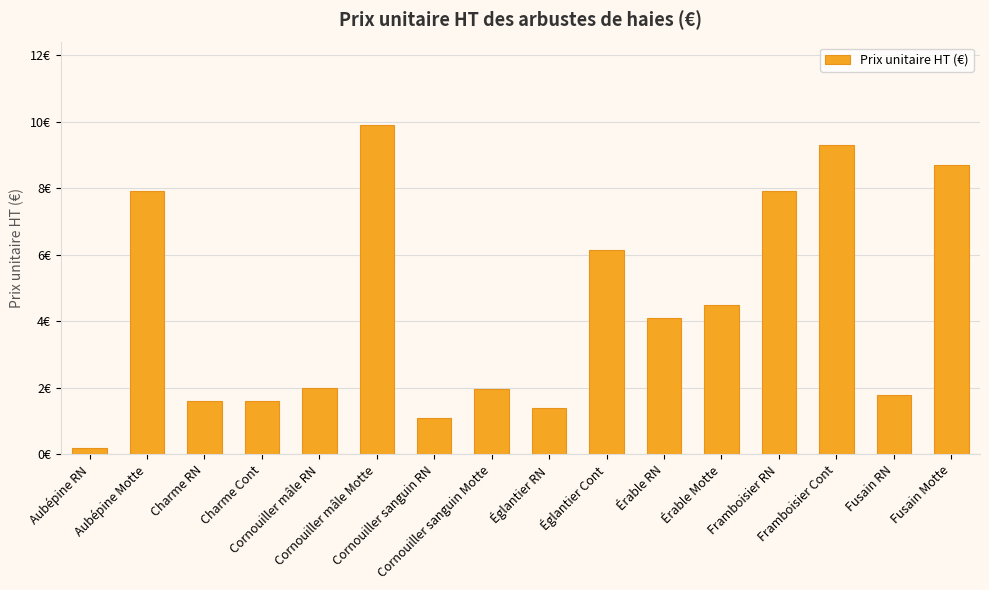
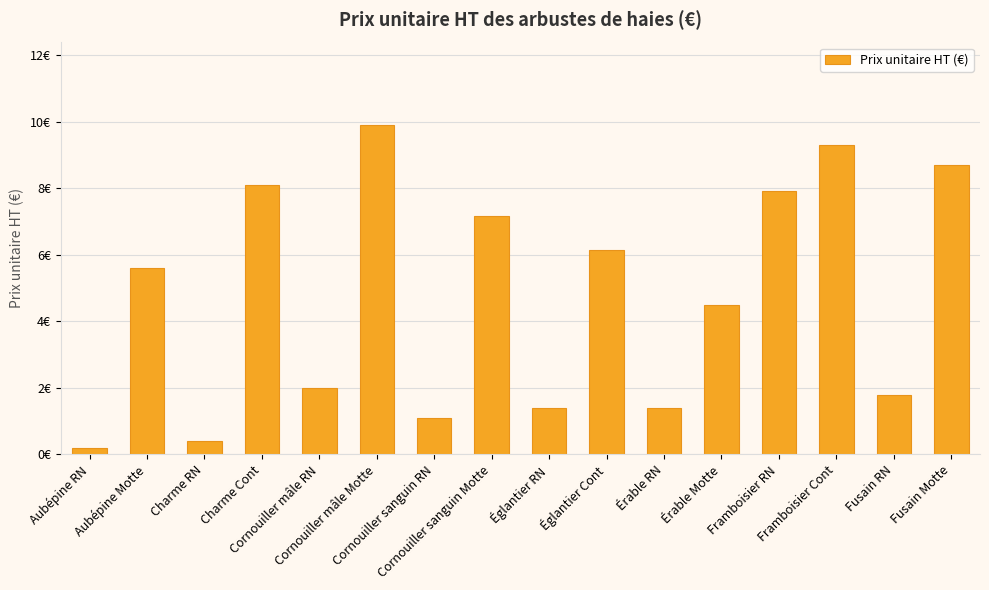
  {
    "Aubépine RN": "0.2€",
-   "Aubépine Motte": "7.9€",
-   "Charme RN": "1.6€",
-   "Charme Cont": "1.6€",
+   "Aubépine Motte": "5.6€",
+   "Charme RN": "0.4€",
+   "Charme Cont": "8.1€",
    "Cornouiller mâle RN": "2.0€",
    "Cornouiller mâle Motte": "9.9€",
    "Cornouiller sanguin RN": "1.1€",
-   "Cornouiller sanguin Motte": "2.0€",
+   "Cornouiller sanguin Motte": "7.2€",
    "Églantier RN": "1.4€",
    "Églantier Cont": "6.1€",
-   "Érable RN": "4.1€",
+   "Érable RN": "1.4€",
    "Érable Motte": "4.5€",
    "Framboisier RN": "7.9€",
    "Framboisier Cont": "9.3€",
    "Fusain RN": "1.8€",
    "Fusain Motte": "8.7€"
  }
